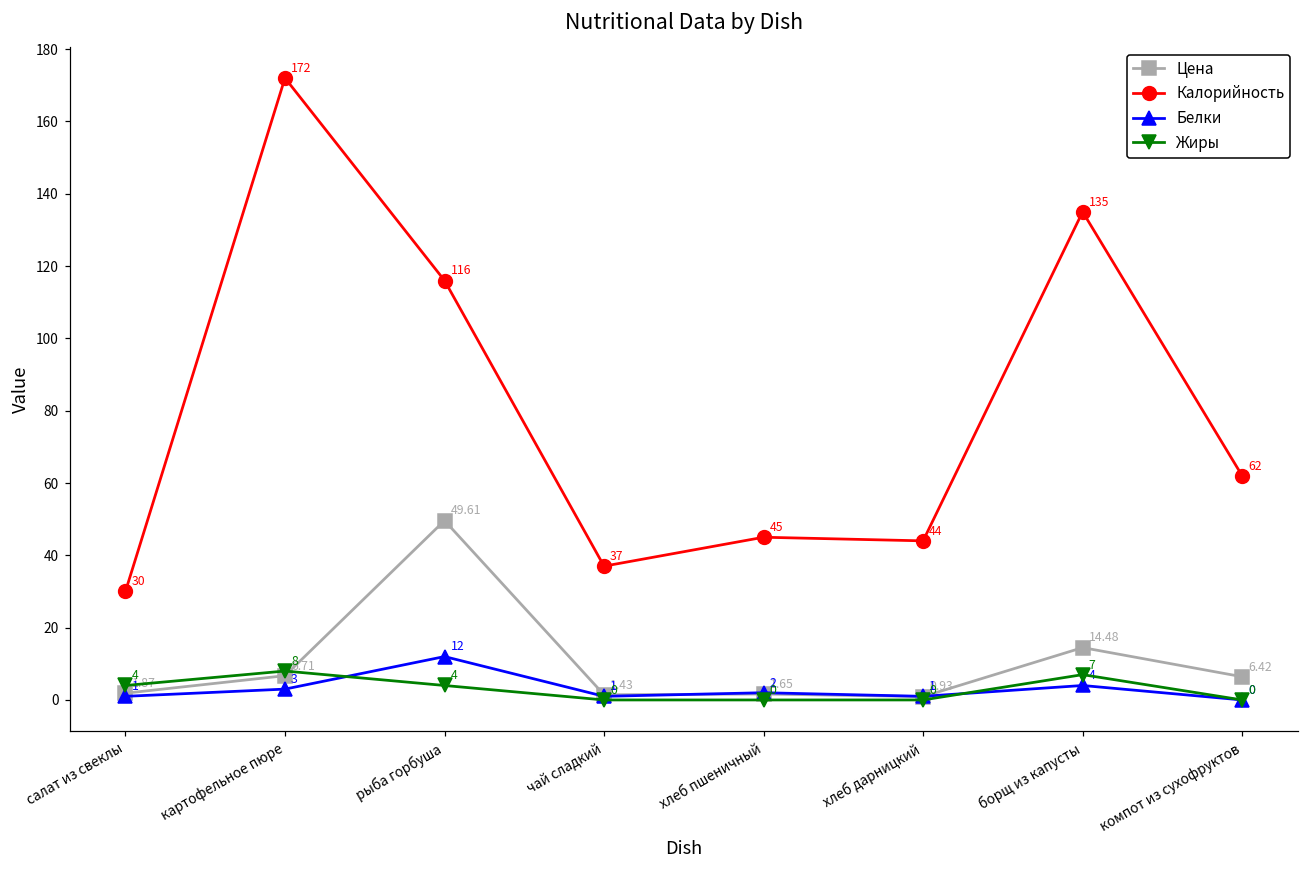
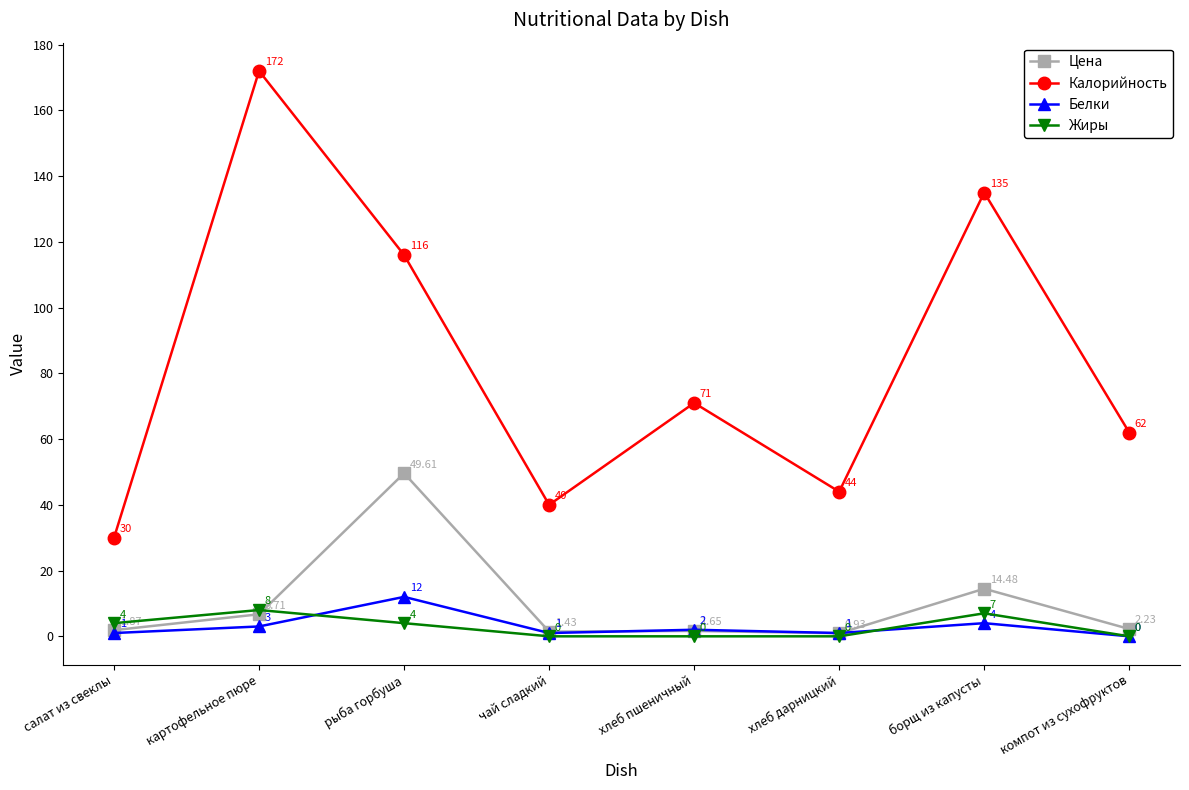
  {
    "Цена": {
      "рыба горбуша": 49.61,
      "борщ из капусты": 14.48,
-     "компот из сухофруктов": 6.42
+     "компот из сухофруктов": 2.23
    },
    "Калорийность": {
      "салат из свеклы": 30,
      "картофельное пюре": 172,
      "рыба горбуша": 116,
-     "чай сладкий": 37,
-     "хлеб пшеничный": 45,
+     "чай сладкий": 40,
+     "хлеб пшеничный": 71,
      "хлеб дарницкий": 44,
      "борщ из капусты": 135,
      "компот из сухофруктов": 62
    },
    "Белки": {
      "картофельное пюре": 3,
      "рыба горбуша": 12,
      "борщ из капусты": 4
    },
    "Жиры": {
      "рыба горбуша": 4,
      "борщ из капусты": 7
    }
  }
